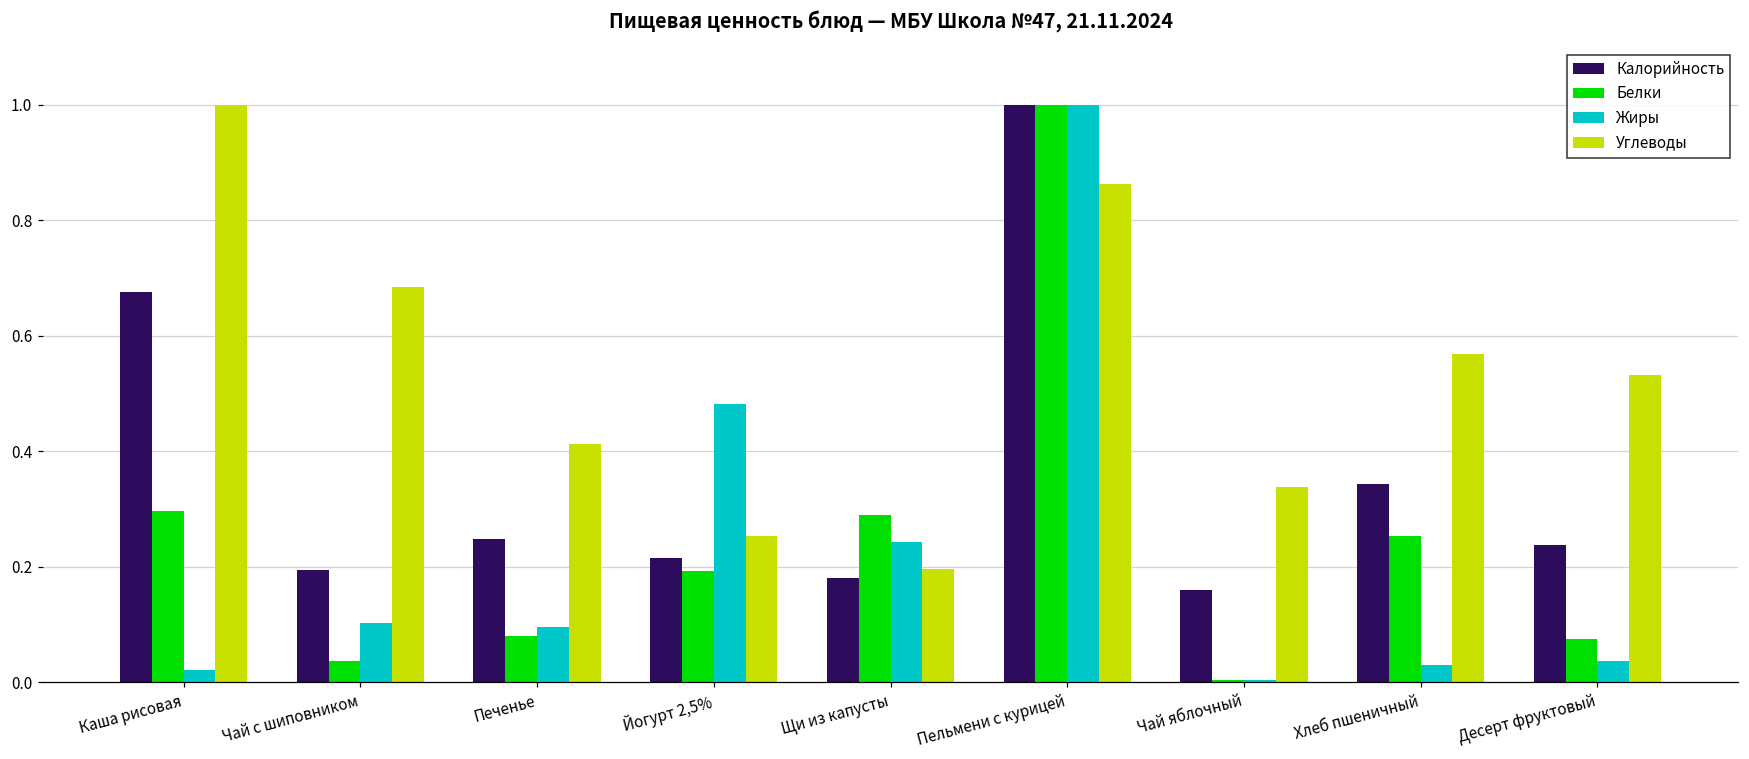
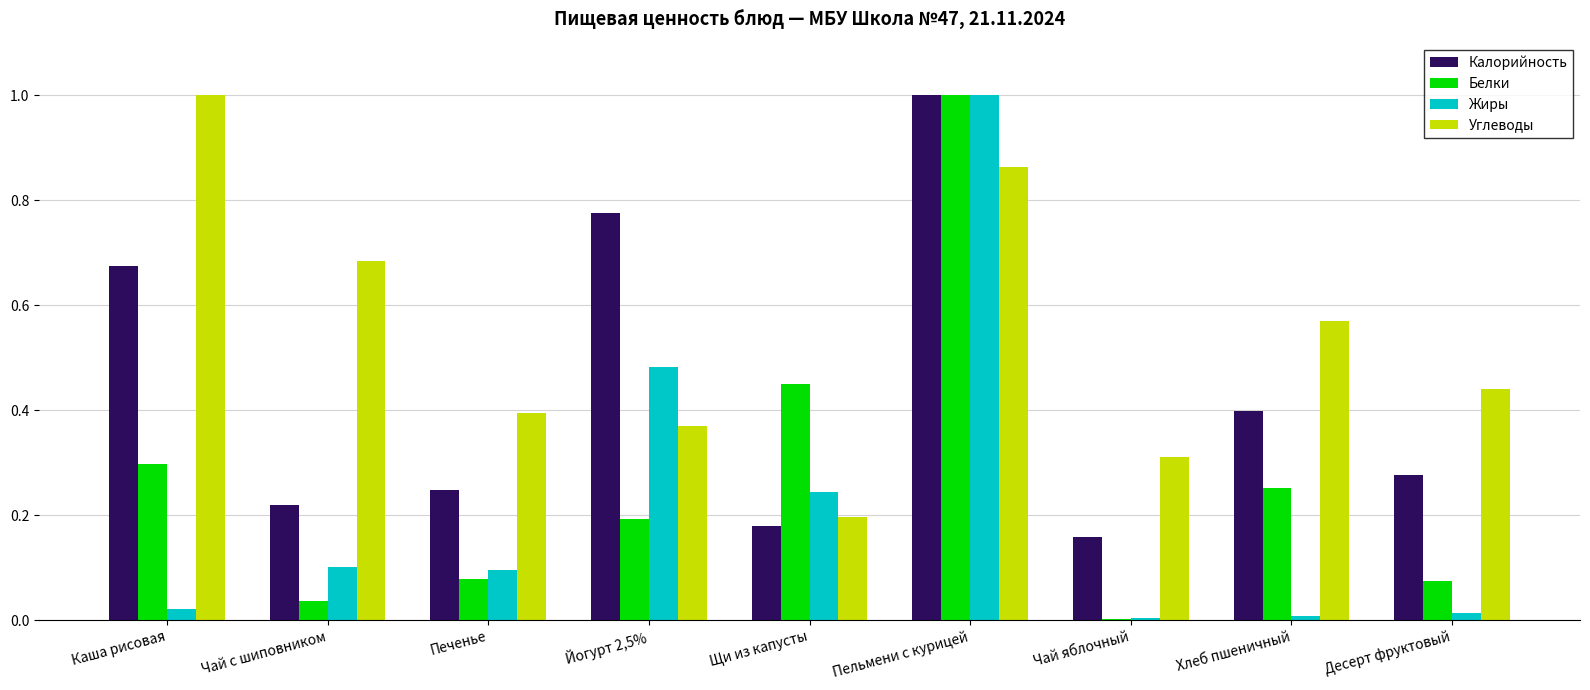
  {
    "Калорийность": {
      "Каша рисовая": 0.68,
-     "Чай с шиповником": 0.19,
+     "Чай с шиповником": 0.22,
      "Печенье": 0.25,
-     "Йогурт 2,5%": 0.22,
+     "Йогурт 2,5%": 0.78,
      "Щи из капусты": 0.18,
      "Пельмени с курицей": 1.00,
      "Чай яблочный": 0.16,
-     "Хлеб пшеничный": 0.34,
-     "Десерт фруктовый": 0.24
+     "Хлеб пшеничный": 0.40,
+     "Десерт фруктовый": 0.28
    },
    "Белки": {
      "Каша рисовая": 0.30,
      "Чай с шиповником": 0.04,
      "Печенье": 0.08,
      "Йогурт 2,5%": 0.19,
-     "Щи из капусты": 0.29,
+     "Щи из капусты": 0.45,
      "Пельмени с курицей": 1.00,
      "Хлеб пшеничный": 0.25,
      "Десерт фруктовый": 0.07
    },
    "Жиры": {
      "Каша рисовая": 0.02,
      "Чай с шиповником": 0.10,
      "Печенье": 0.09,
      "Йогурт 2,5%": 0.48,
      "Щи из капусты": 0.24,
      "Пельмени с курицей": 1.00,
-     "Хлеб пшеничный": 0.03,
-     "Десерт фруктовый": 0.04
+     "Хлеб пшеничный": 0.01,
+     "Десерт фруктовый": 0.01
    },
    "Углеводы": {
      "Каша рисовая": 1.00,
      "Чай с шиповником": 0.68,
-     "Печенье": 0.41,
-     "Йогурт 2,5%": 0.25,
+     "Печенье": 0.39,
+     "Йогурт 2,5%": 0.37,
      "Щи из капусты": 0.20,
      "Пельмени с курицей": 0.86,
-     "Чай яблочный": 0.34,
+     "Чай яблочный": 0.31,
      "Хлеб пшеничный": 0.57,
-     "Десерт фруктовый": 0.53
+     "Десерт фруктовый": 0.44
    }
  }
